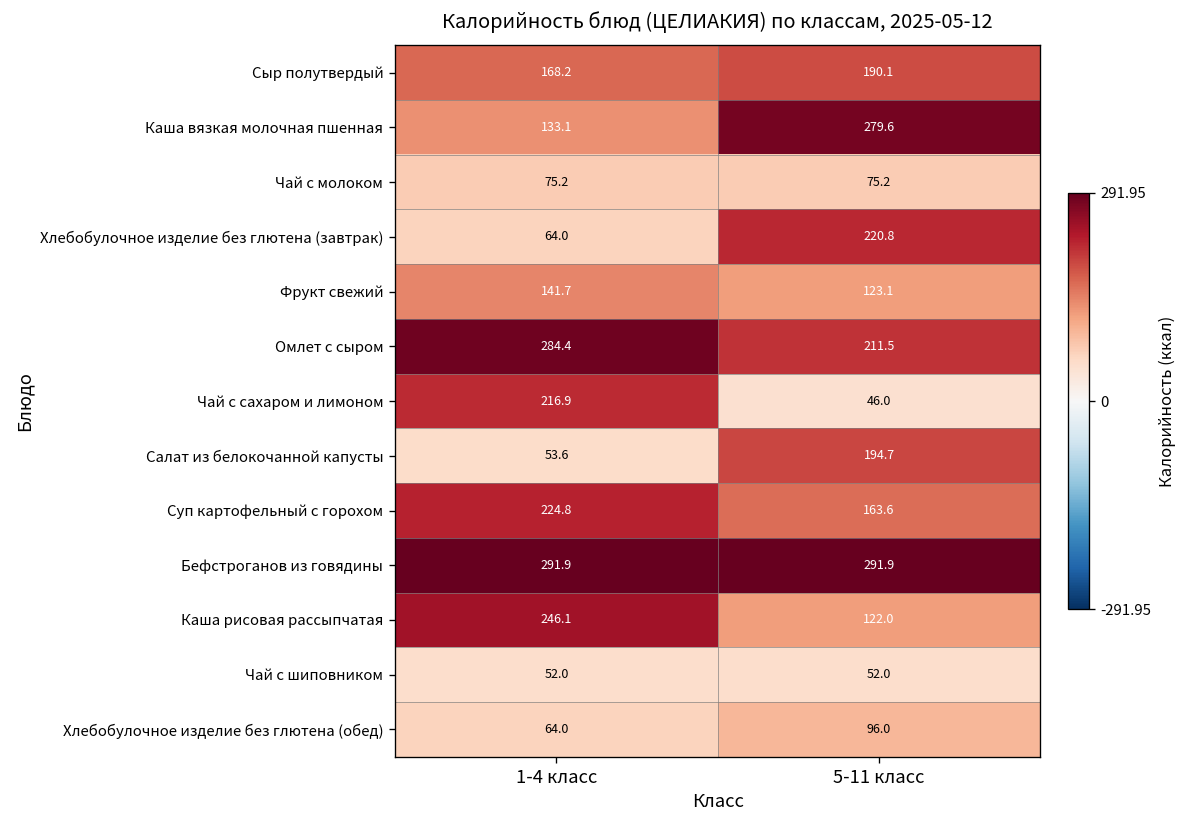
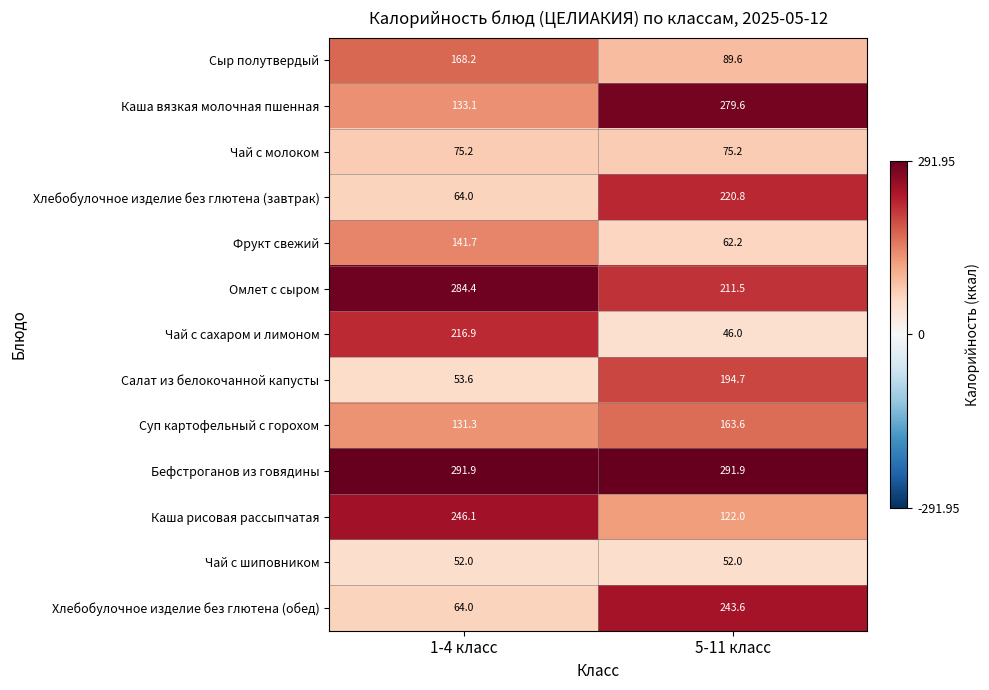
  {
    "Сыр полутвердый": {
      "1-4 класс": 168.2,
-     "5-11 класс": 190.1
+     "5-11 класс": 89.6
    },
    "Каша вязкая молочная пшенная": {
      "1-4 класс": 133.1,
      "5-11 класс": 279.6
    },
    "Чай с молоком": {
      "1-4 класс": 75.2,
      "5-11 класс": 75.2
    },
    "Хлебобулочное изделие без глютена (завтрак)": {
      "1-4 класс": 64.0,
      "5-11 класс": 220.8
    },
    "Фрукт свежий": {
      "1-4 класс": 141.7,
-     "5-11 класс": 123.1
+     "5-11 класс": 62.2
    },
    "Омлет с сыром": {
      "1-4 класс": 284.4,
      "5-11 класс": 211.5
    },
    "Чай с сахаром и лимоном": {
      "1-4 класс": 216.9,
      "5-11 класс": 46.0
    },
    "Салат из белокочанной капусты": {
      "1-4 класс": 53.6,
      "5-11 класс": 194.7
    },
    "Суп картофельный с горохом": {
-     "1-4 класс": 224.8,
+     "1-4 класс": 131.3,
      "5-11 класс": 163.6
    },
    "Бефстроганов из говядины": {
      "1-4 класс": 291.9,
      "5-11 класс": 291.9
    },
    "Каша рисовая рассыпчатая": {
      "1-4 класс": 246.1,
      "5-11 класс": 122.0
    },
    "Чай с шиповником": {
      "1-4 класс": 52.0,
      "5-11 класс": 52.0
    },
    "Хлебобулочное изделие без глютена (обед)": {
      "1-4 класс": 64.0,
-     "5-11 класс": 96.0
+     "5-11 класс": 243.6
    }
  }
